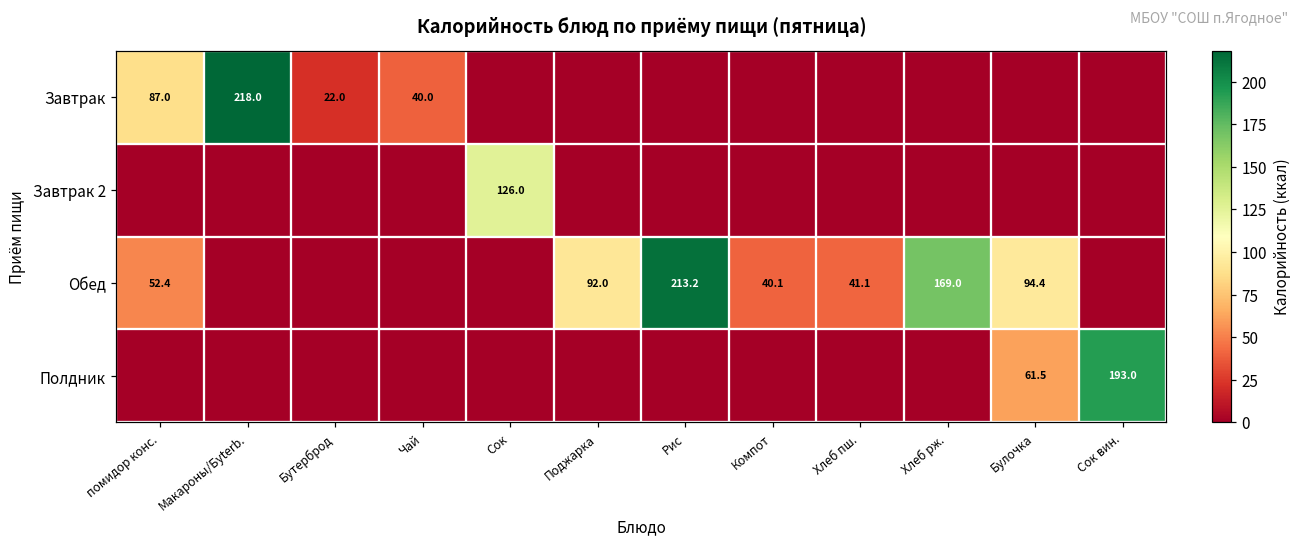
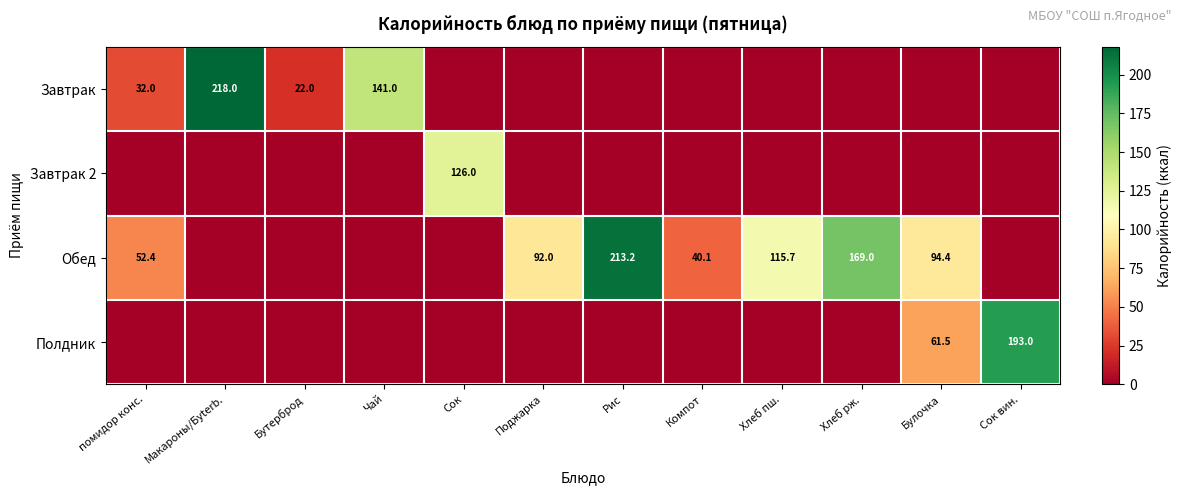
  {
    "Завтрак": {
-     "помидор конс.": 87.0,
+     "помидор конс.": 32.0,
      "Макароны/Буterb.": 218.0,
      "Бутерброд": 22.0,
-     "Чай": 40.0
+     "Чай": 141.0
    },
    "Завтрак 2": {
      "Сок": 126.0
    },
    "Обед": {
      "помидор конс.": 52.4,
      "Поджарка": 92.0,
      "Рис": 213.2,
      "Компот": 40.1,
-     "Хлеб пш.": 41.1,
+     "Хлеб пш.": 115.7,
      "Хлеб рж.": 169.0,
      "Булочка": 94.4
    },
    "Полдник": {
      "Булочка": 61.5,
      "Сок вин.": 193.0
    }
  }
